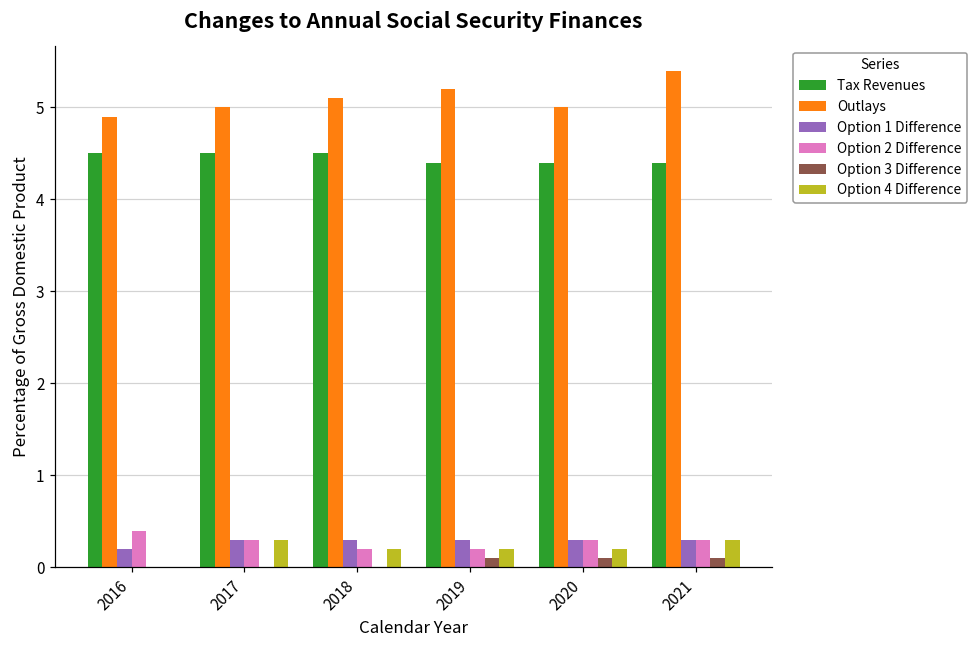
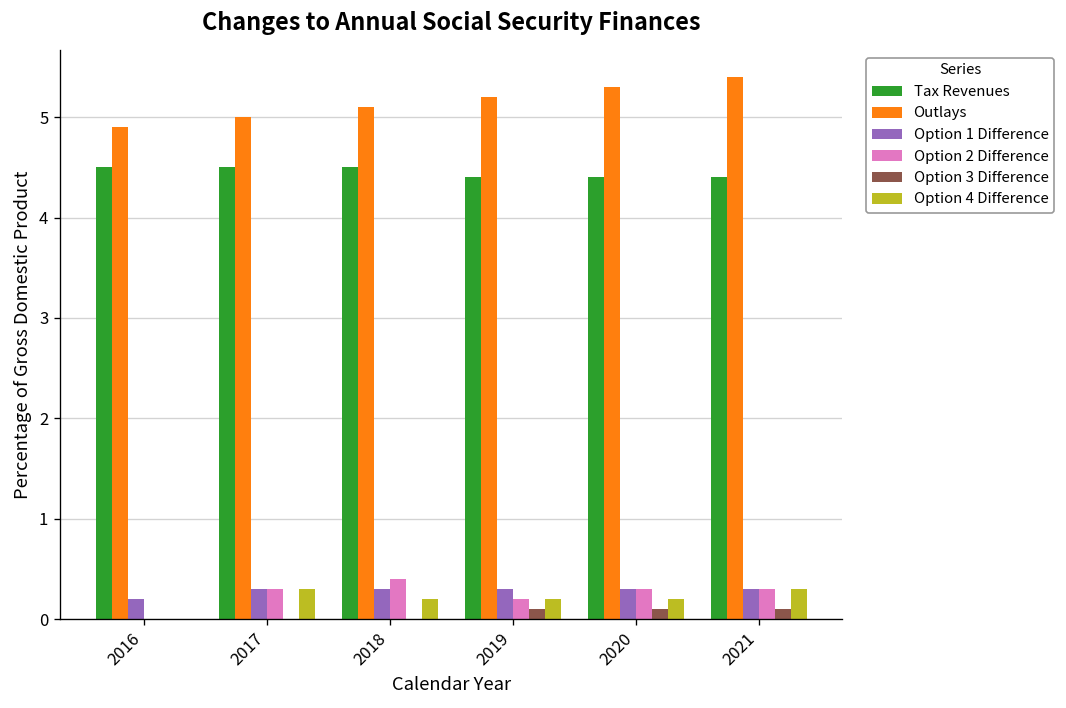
  {
    "Tax Revenues": {
      "2016": 4.5,
      "2017": 4.5,
      "2018": 4.5,
      "2019": 4.4,
      "2020": 4.4,
      "2021": 4.4
    },
    "Outlays": {
      "2016": 4.9,
      "2017": 5.0,
      "2018": 5.1,
      "2019": 5.2,
-     "2020": 5.0,
+     "2020": 5.3,
      "2021": 5.4
    },
    "Option 1 Difference": {
      "2016": 0.2,
      "2017": 0.3,
      "2018": 0.3,
      "2019": 0.3,
      "2020": 0.3,
      "2021": 0.3
    },
    "Option 2 Difference": {
-     "2016": 0.4,
+     "2016": 0.0,
      "2017": 0.3,
-     "2018": 0.2,
+     "2018": 0.4,
      "2019": 0.2,
      "2020": 0.3,
      "2021": 0.3
    },
    "Option 3 Difference": {
      "2016": 0.0,
      "2017": 0.0,
      "2018": 0.0,
      "2019": 0.1,
      "2020": 0.1,
      "2021": 0.1
    },
    "Option 4 Difference": {
      "2016": 0.0,
      "2017": 0.3,
      "2018": 0.2,
      "2019": 0.2,
      "2020": 0.2,
      "2021": 0.3
    }
  }
